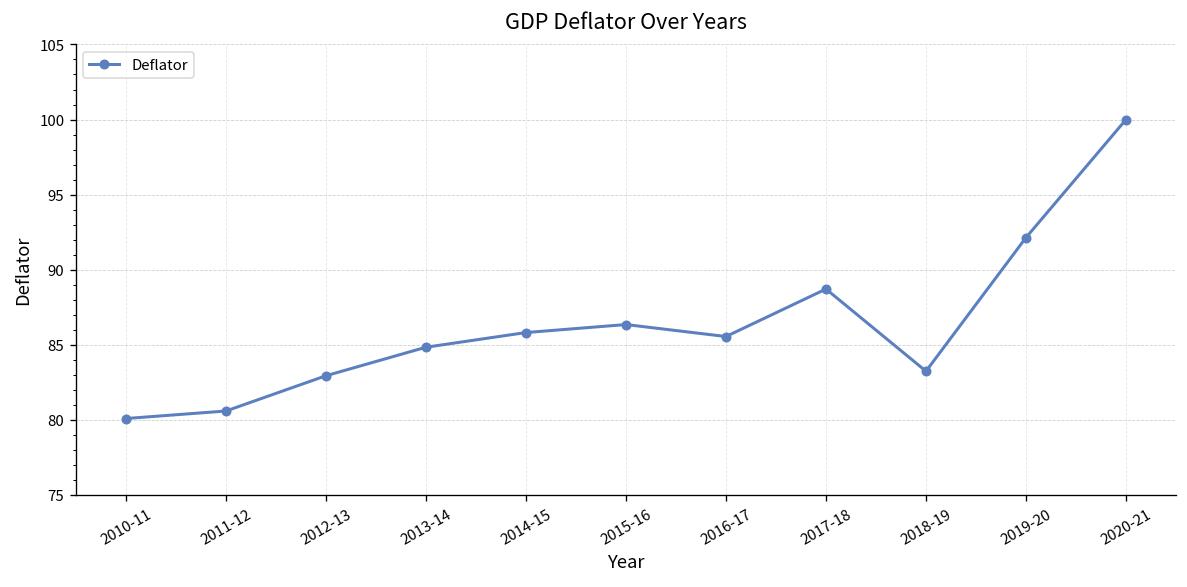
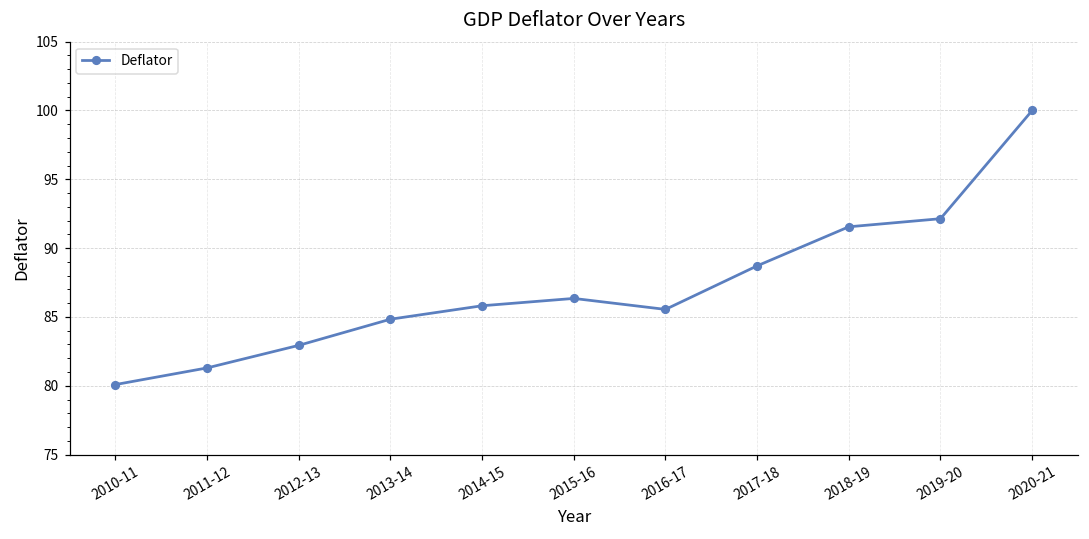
  {
    "2010-11": 80.1,
-   "2011-12": 80.6,
+   "2011-12": 81.3,
    "2012-13": 82.9,
    "2013-14": 84.8,
    "2014-15": 85.8,
    "2015-16": 86.3,
    "2016-17": 85.5,
    "2017-18": 88.7,
-   "2018-19": 83.2,
+   "2018-19": 91.6,
    "2019-20": 92.1,
    "2020-21": 100.0
  }
